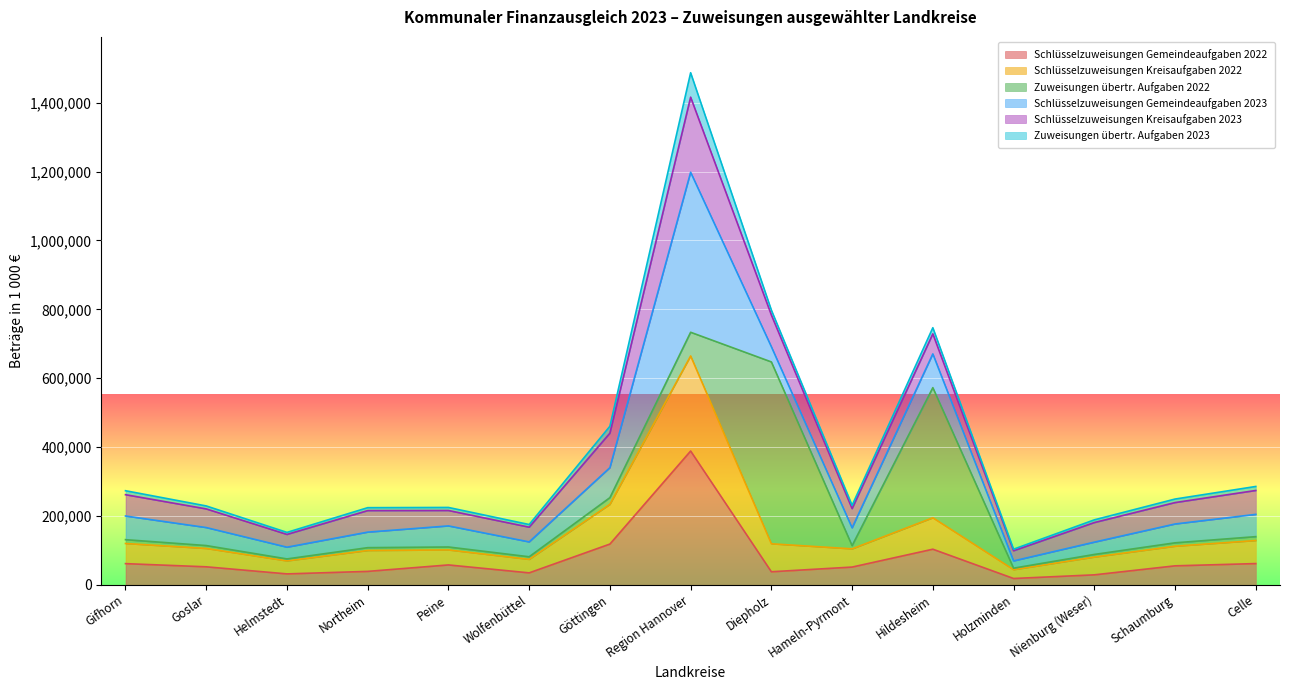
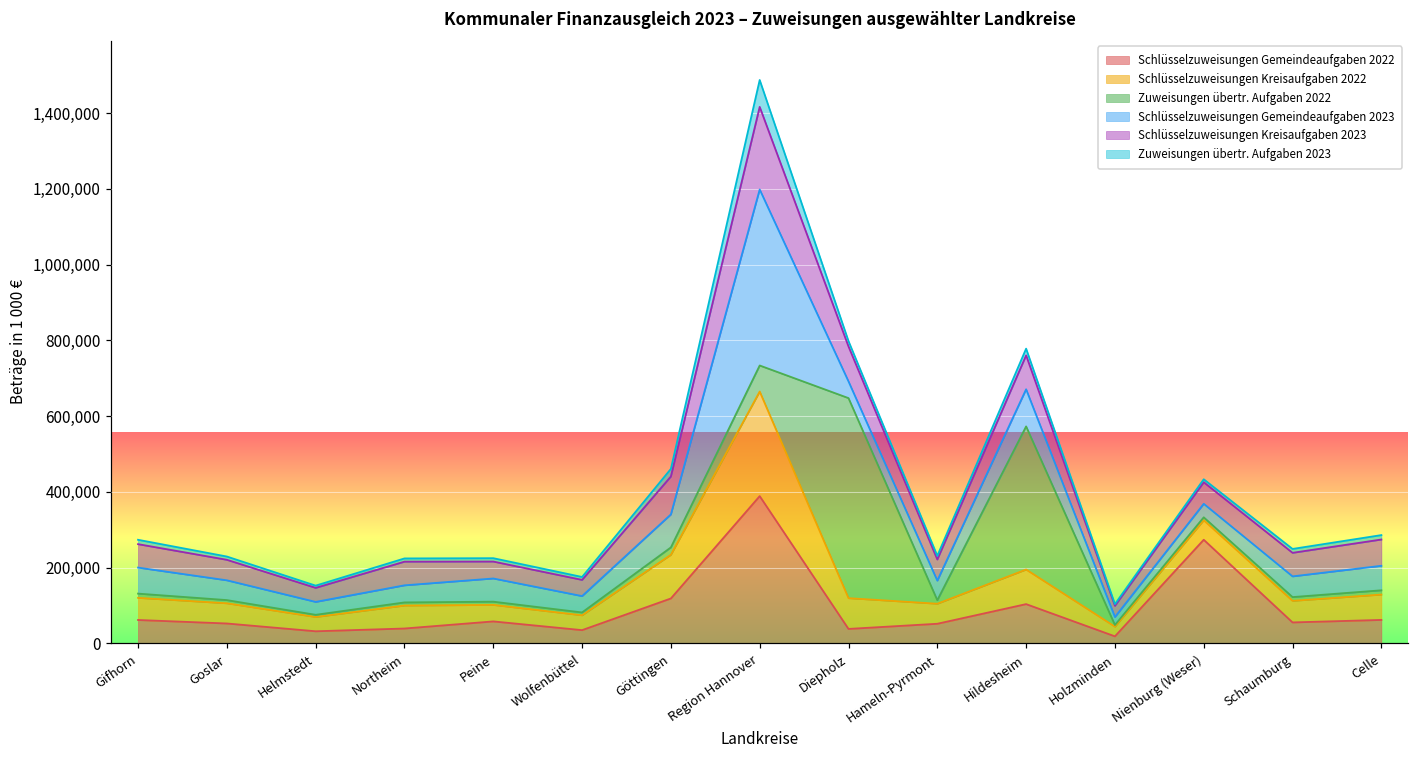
  {
    "Schlüsselzuweisungen Gemeindeaufgaben 2022": {
      "Gifhorn": "60,000",
      "Goslar": "50,000",
      "Helmstedt": "30,000",
      "Northeim": "40,000",
      "Peine": "60,000",
      "Wolfenbüttel": "30,000",
      "Göttingen": "120,000",
      "Region Hannover": "390,000",
      "Diepholz": "40,000",
      "Hameln-Pyrmont": "50,000",
      "Hildesheim": "100,000",
      "Holzminden": "20,000",
-     "Nienburg (Weser)": "30,000",
+     "Nienburg (Weser)": "270,000",
      "Schaumburg": "60,000",
      "Celle": "60,000"
    },
    "Schlüsselzuweisungen Kreisaufgaben 2022": {
      "Gifhorn": "60,000",
      "Goslar": "50,000",
      "Northeim": "60,000",
      "Peine": "40,000",
      "Wolfenbüttel": "40,000",
      "Göttingen": "120,000",
      "Region Hannover": "280,000",
      "Diepholz": "80,000",
      "Hameln-Pyrmont": "50,000",
      "Hildesheim": "90,000",
      "Nienburg (Weser)": "50,000",
      "Schaumburg": "60,000",
      "Celle": "70,000"
    },
    "Zuweisungen übertr. Aufgaben 2022": {
      "Gifhorn": "10,000",
      "Goslar": "10,000",
      "Northeim": "10,000",
      "Peine": "10,000",
      "Wolfenbüttel": "10,000",
      "Göttingen": "20,000",
      "Region Hannover": "70,000",
      "Diepholz": "530,000",
      "Hameln-Pyrmont": "10,000",
      "Hildesheim": "380,000",
      "Nienburg (Weser)": "10,000",
      "Schaumburg": "10,000",
      "Celle": "10,000"
    },
    "Schlüsselzuweisungen Kreisaufgaben 2023": {
      "Gifhorn": "60,000",
      "Goslar": "50,000",
      "Northeim": "60,000",
      "Peine": "40,000",
      "Wolfenbüttel": "40,000",
      "Göttingen": "100,000",
      "Region Hannover": "220,000",
      "Diepholz": "90,000",
      "Hameln-Pyrmont": "60,000",
-     "Hildesheim": "60,000",
+     "Hildesheim": "90,000",
      "Nienburg (Weser)": "60,000",
      "Schaumburg": "60,000",
      "Celle": "70,000"
    }
  }
